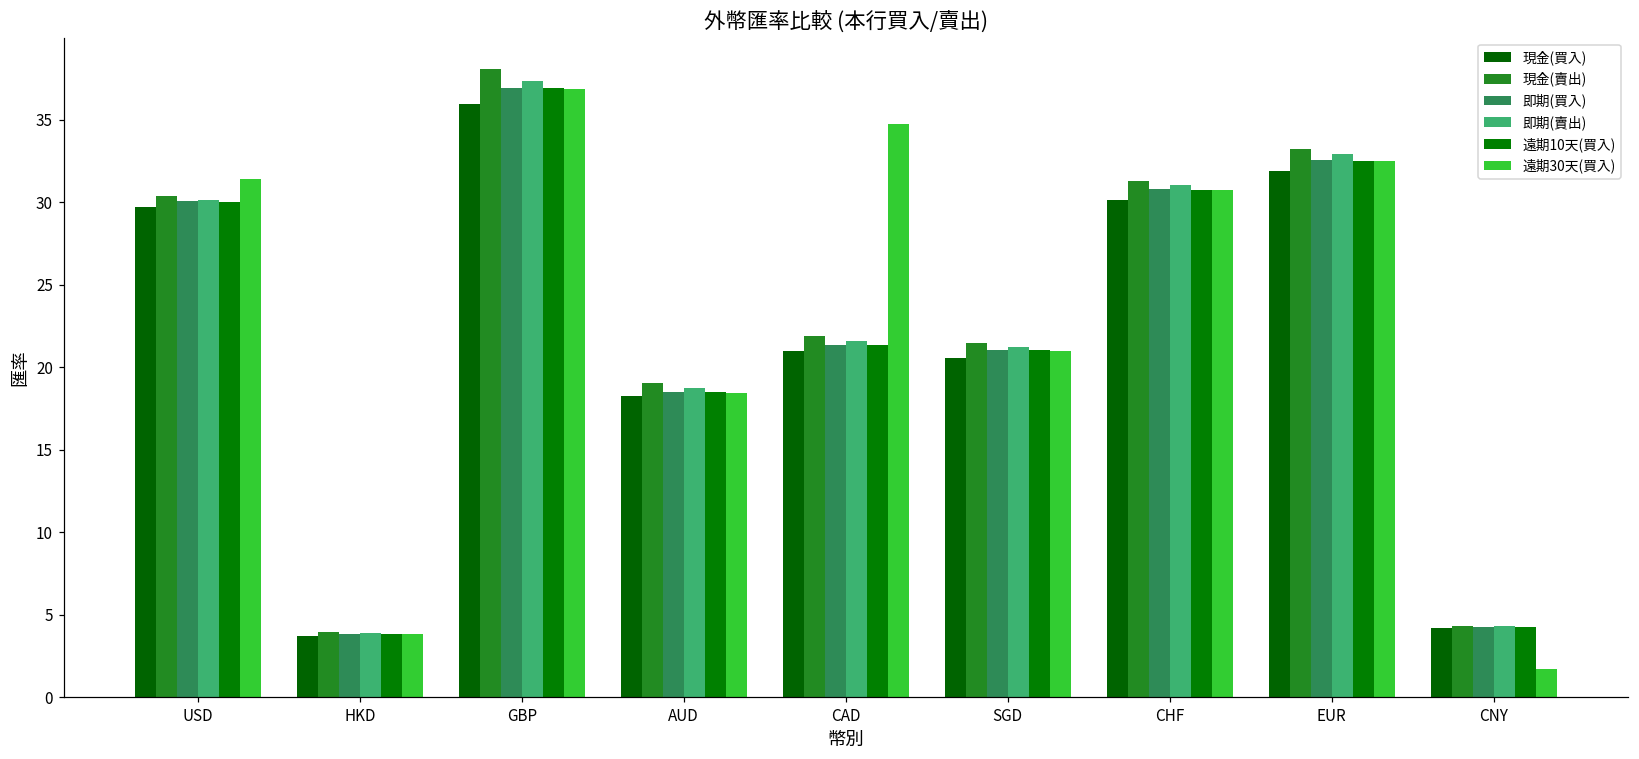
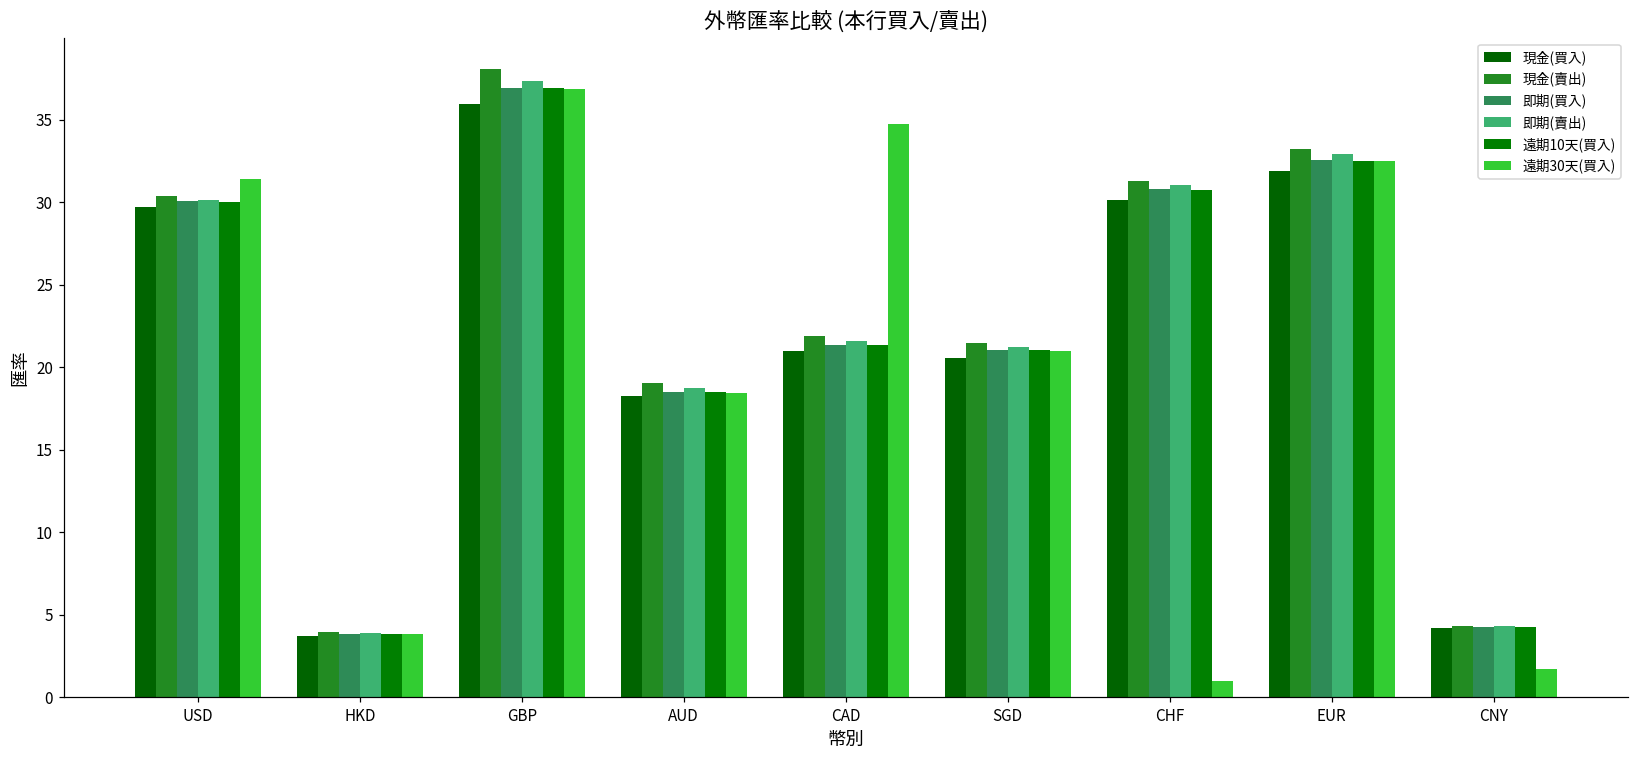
  {
    "遠期30天(買入)": {
      "USD": 31.4,
      "HKD": 3.8,
      "GBP": 36.8,
      "AUD": 18.4,
      "CAD": 34.8,
      "SGD": 21.0,
-     "CHF": 30.7,
+     "CHF": 1.0,
      "EUR": 32.5,
      "CNY": 1.7
    }
  }
